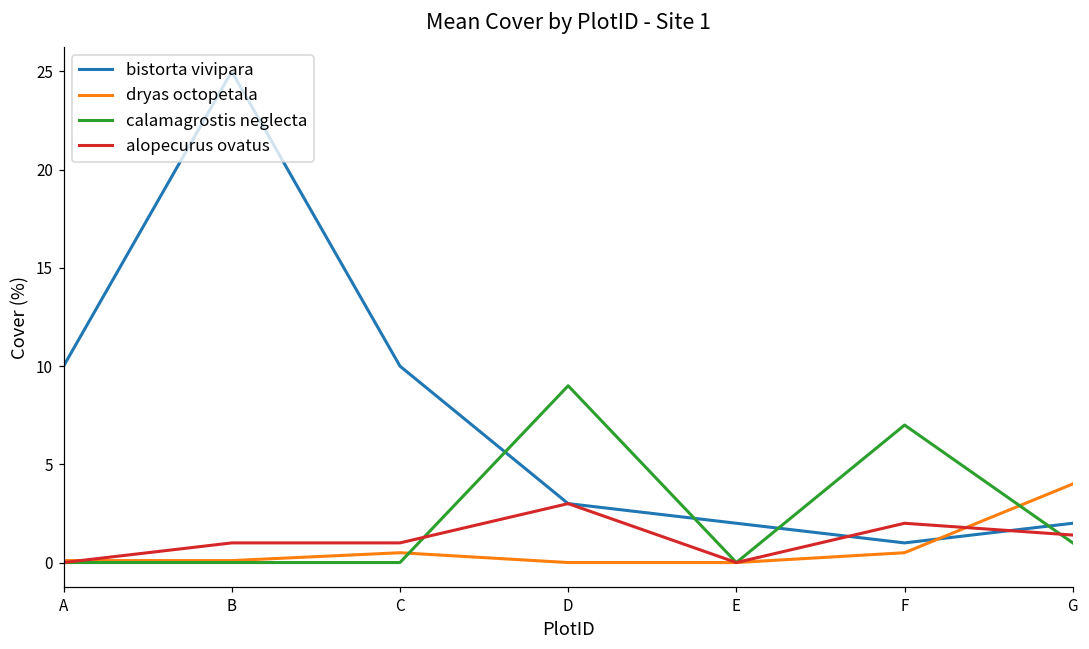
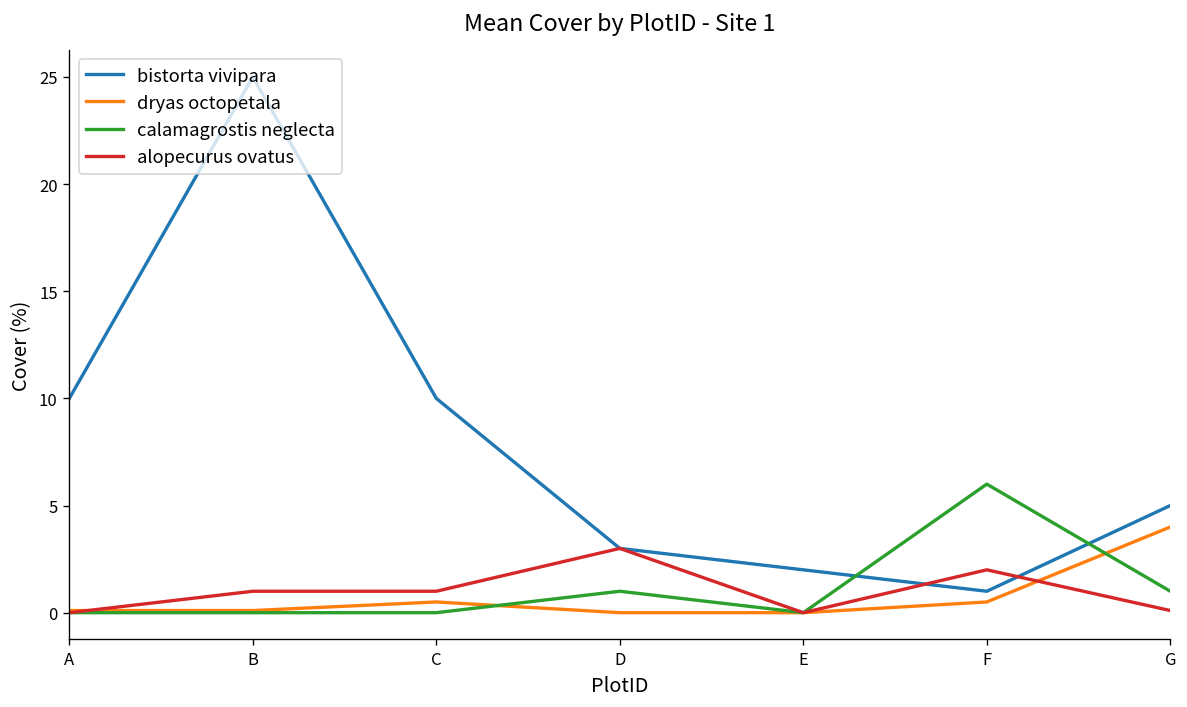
  {
    "bistorta vivipara": {
      "A": 10,
      "C": 10,
      "E": 2,
      "F": 1,
-     "G": 2
+     "G": 5
    },
    "dryas octopetala": {
      "C": 0.5,
      "D": 0.0,
      "F": 0.5,
      "G": 4.0
    },
    "calamagrostis neglecta": {
      "C": 0,
-     "D": 9,
-     "F": 7,
+     "D": 1,
+     "F": 6,
      "G": 1
    },
    "alopecurus ovatus": {
      "B": 1.0,
      "C": 1.0,
      "F": 2.0,
-     "G": 1.4
+     "G": 0.1
    }
  }
